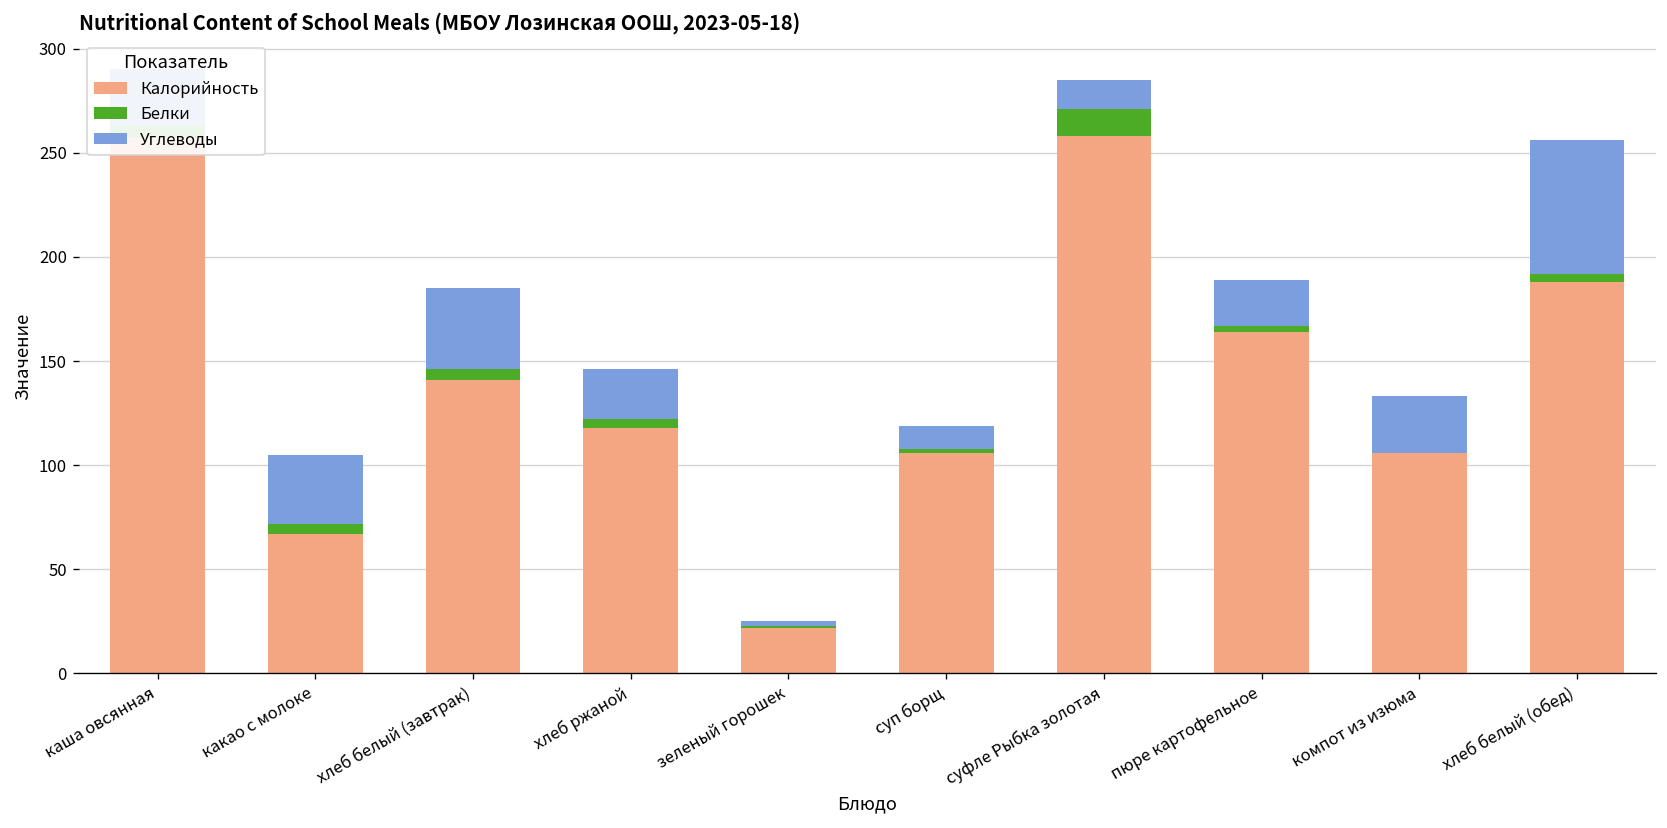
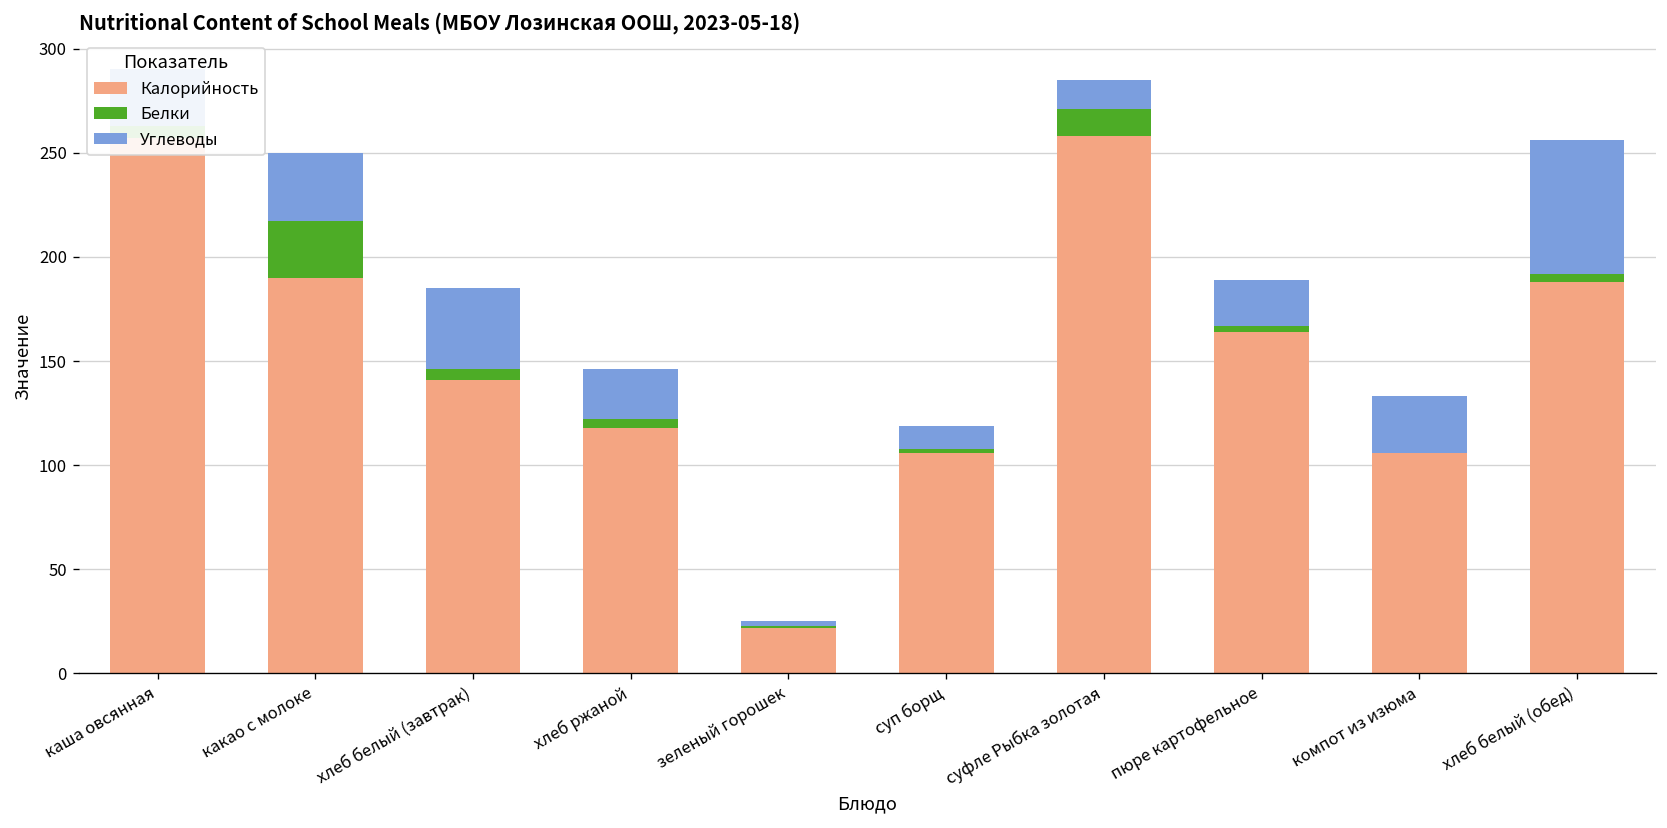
  {
    "Калорийность": {
-     "какао с молоке": 67,
+     "какао с молоке": 190,
      "хлеб белый (завтрак)": 141,
      "хлеб ржаной": 118,
      "зеленый горошек": 22,
      "суп борщ": 106,
      "суфле Рыбка золотая": 258,
      "пюре картофельное": 164,
      "компот из изюма": 106,
      "хлеб белый (обед)": 188
    },
    "Белки": {
-     "какао с молоке": 5,
+     "какао с молоке": 27,
      "хлеб белый (завтрак)": 5,
      "хлеб ржаной": 4,
      "суп борщ": 2,
      "суфле Рыбка золотая": 13,
      "пюре картофельное": 3,
      "компот из изюма": 0,
      "хлеб белый (обед)": 4
    },
    "Углеводы": {
      "какао с молоке": 33,
      "хлеб белый (завтрак)": 39,
      "хлеб ржаной": 24,
      "зеленый горошек": 2,
      "суп борщ": 11,
      "суфле Рыбка золотая": 14,
      "пюре картофельное": 22,
      "компот из изюма": 27,
      "хлеб белый (обед)": 64
    }
  }
